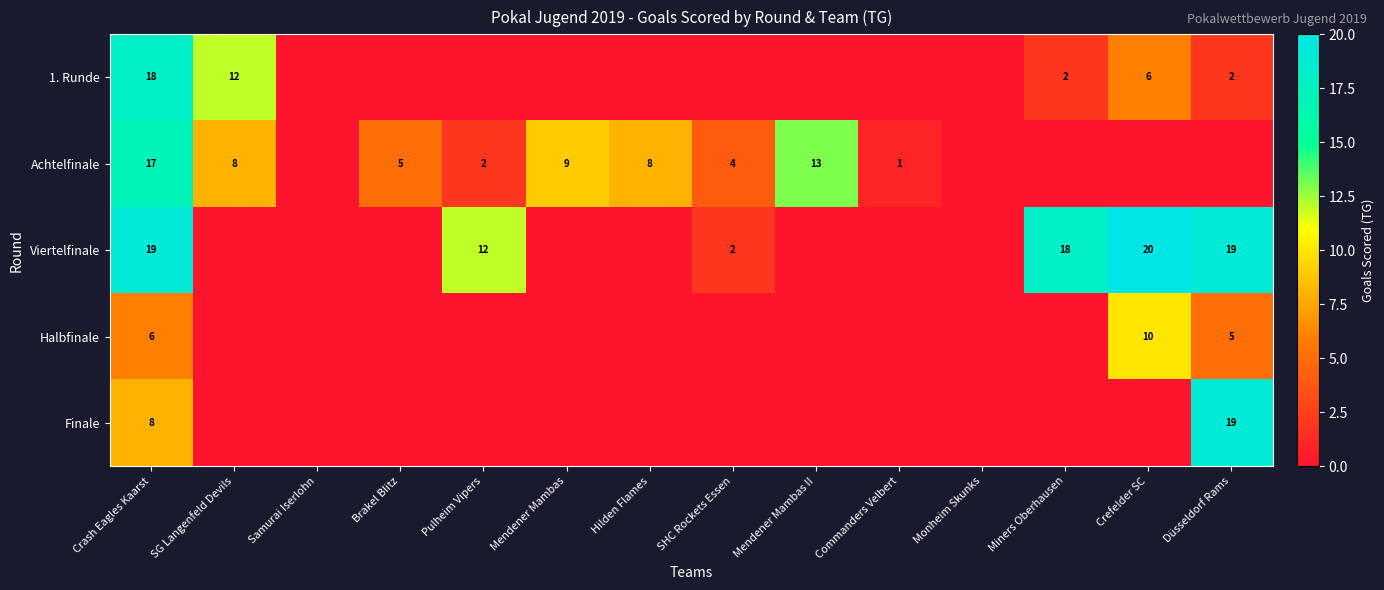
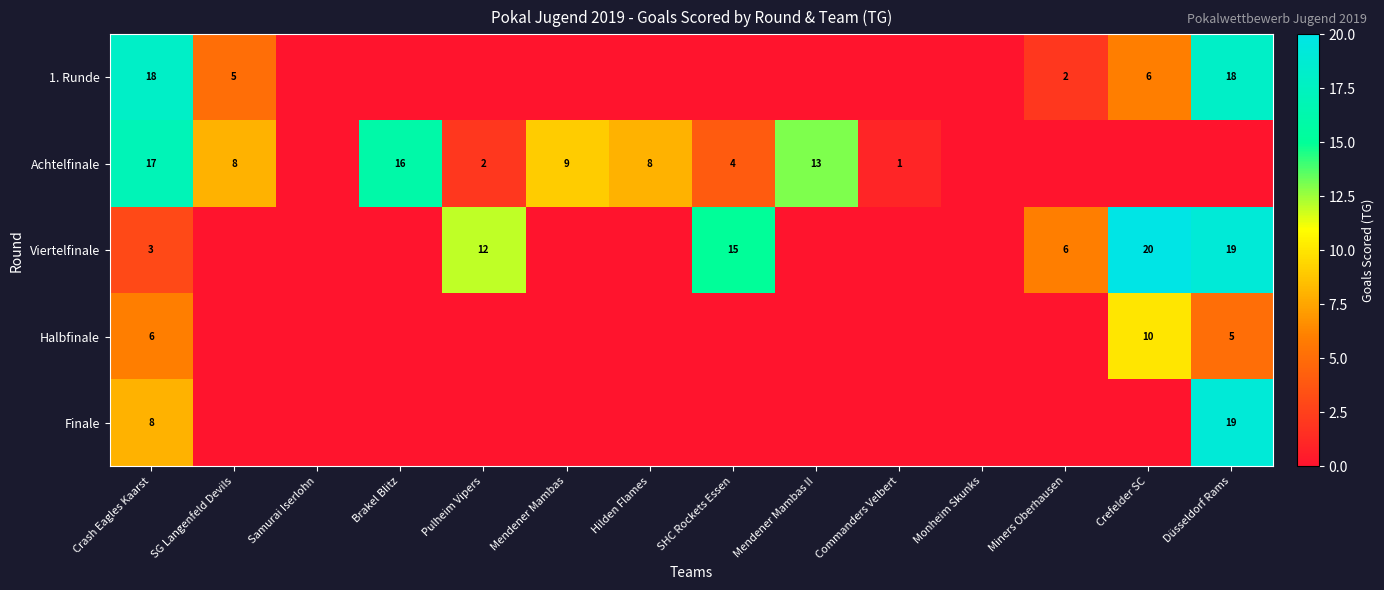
  {
    "1. Runde": {
      "Crash Eagles Kaarst": 18,
-     "SG Langenfeld Devils": 12,
+     "SG Langenfeld Devils": 5,
      "Miners Oberhausen": 2,
      "Crefelder SC": 6,
-     "Düsseldorf Rams": 2
+     "Düsseldorf Rams": 18
    },
    "Achtelfinale": {
      "Crash Eagles Kaarst": 17,
      "SG Langenfeld Devils": 8,
-     "Brakel Blitz": 5,
+     "Brakel Blitz": 16,
      "Pulheim Vipers": 2,
      "Mendener Mambas": 9,
      "Hilden Flames": 8,
      "SHC Rockets Essen": 4,
      "Mendener Mambas II": 13,
      "Commanders Velbert": 1
    },
    "Viertelfinale": {
-     "Crash Eagles Kaarst": 19,
+     "Crash Eagles Kaarst": 3,
      "Pulheim Vipers": 12,
-     "SHC Rockets Essen": 2,
-     "Miners Oberhausen": 18,
+     "SHC Rockets Essen": 15,
+     "Miners Oberhausen": 6,
      "Crefelder SC": 20,
      "Düsseldorf Rams": 19
    },
    "Halbfinale": {
      "Crash Eagles Kaarst": 6,
      "Crefelder SC": 10,
      "Düsseldorf Rams": 5
    },
    "Finale": {
      "Crash Eagles Kaarst": 8,
      "Düsseldorf Rams": 19
    }
  }
